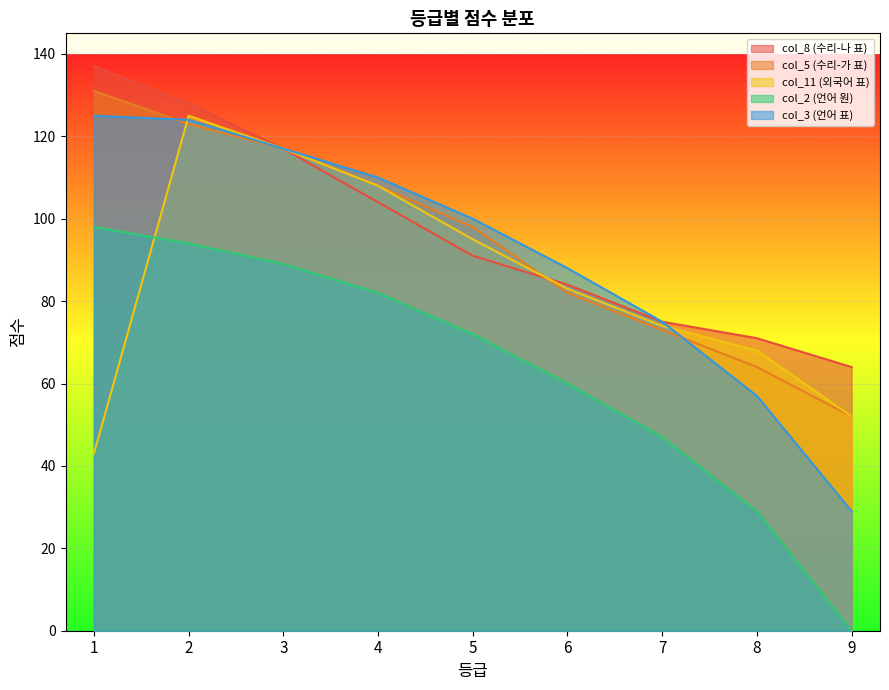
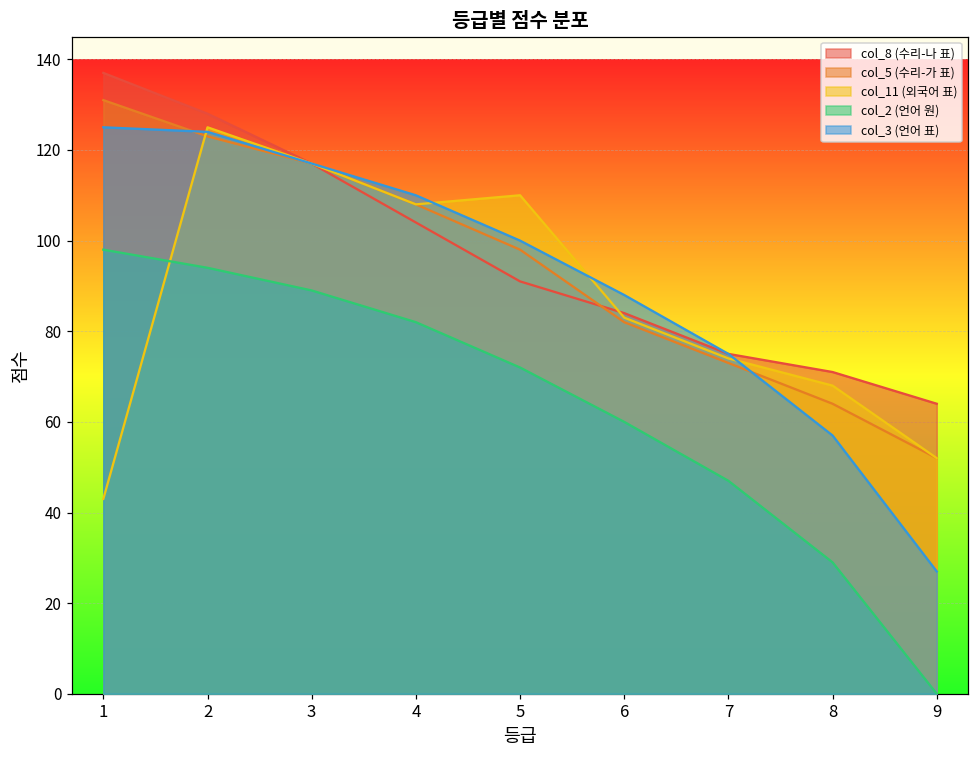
  {
    "col_11 (외국어 표)": {
      "1": 43,
      "2": 125,
-     "5": 95,
+     "5": 110,
      "6": 83,
      "7": 74,
      "8": 68
    },
    "col_2 (언어 원)": {
      "1": 98,
      "2": 94,
      "3": 89,
      "4": 82,
      "5": 72,
      "6": 60,
      "7": 47,
      "8": 29,
      "9": 0
    },
    "col_3 (언어 표)": {
      "1": 125,
      "2": 124,
      "4": 110,
      "5": 100,
      "6": 88,
      "8": 57,
-     "9": 29
+     "9": 27
    }
  }
